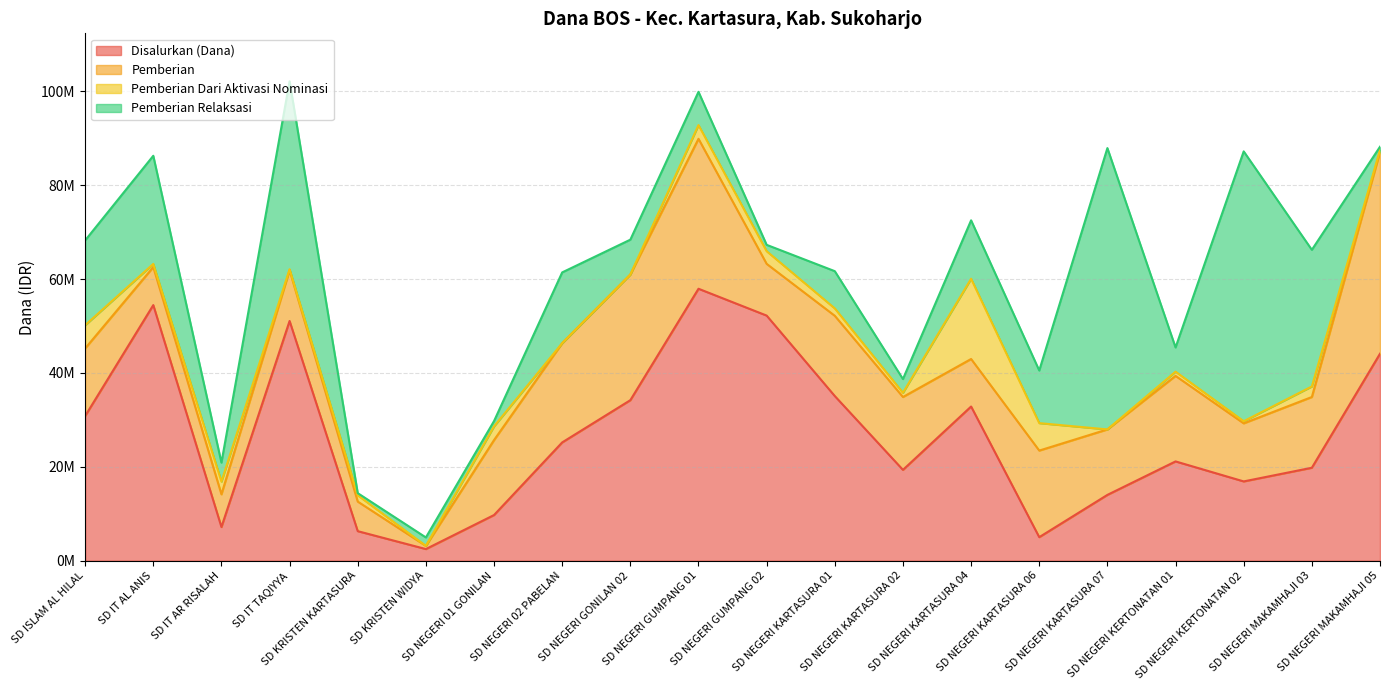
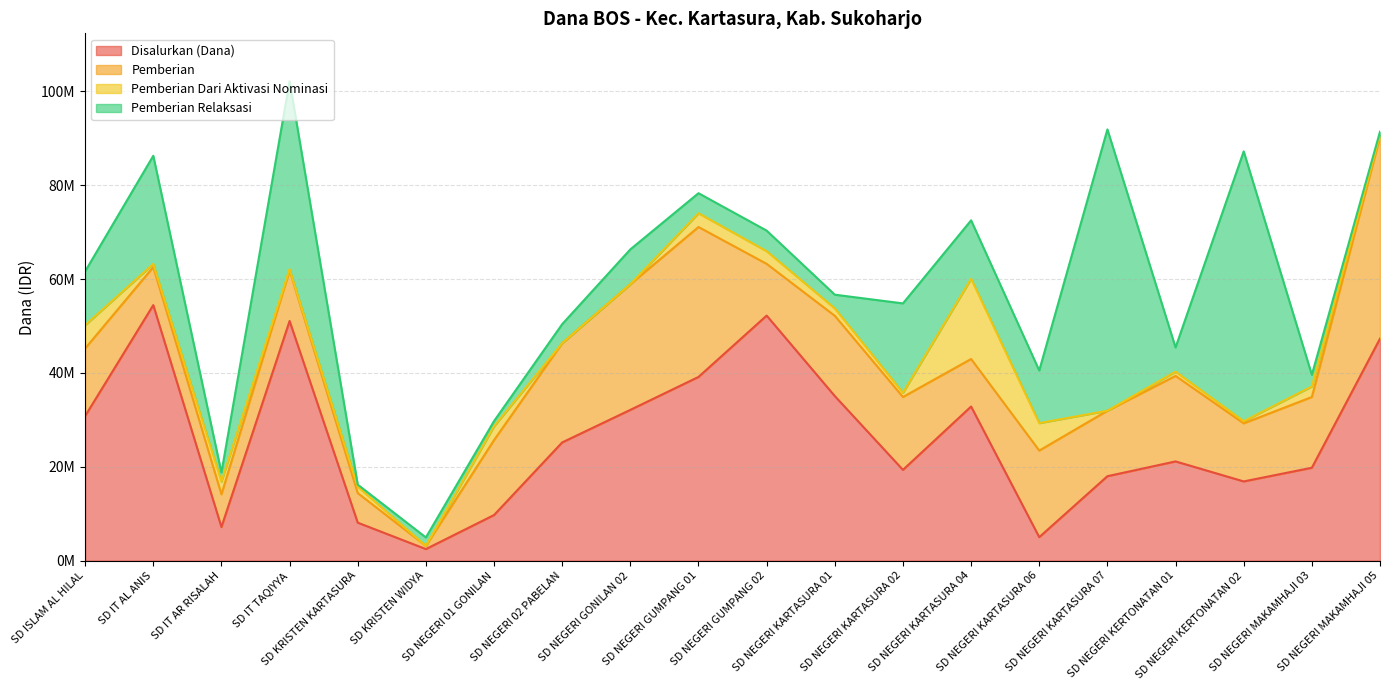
  {
    "Disalurkan (Dana)": {
      "SD ISLAM AL HILAL": 31000000,
      "SD IT AL ANIS": 54000000,
      "SD IT AR RISALAH": 7000000,
      "SD IT TAQIYYA": 51000000,
-     "SD KRISTEN KARTASURA": 6000000,
+     "SD KRISTEN KARTASURA": 8000000,
      "SD KRISTEN WIDYA": 2000000,
      "SD NEGERI 01 GONILAN": 10000000,
      "SD NEGERI 02 PABELAN": 25000000,
-     "SD NEGERI GONILAN 02": 34000000,
-     "SD NEGERI GUMPANG 01": 58000000,
+     "SD NEGERI GONILAN 02": 32000000,
+     "SD NEGERI GUMPANG 01": 39000000,
      "SD NEGERI GUMPANG 02": 52000000,
      "SD NEGERI KARTASURA 01": 35000000,
      "SD NEGERI KARTASURA 02": 19000000,
      "SD NEGERI KARTASURA 04": 33000000,
      "SD NEGERI KARTASURA 06": 5000000,
-     "SD NEGERI KARTASURA 07": 14000000,
+     "SD NEGERI KARTASURA 07": 18000000,
      "SD NEGERI KERTONATAN 01": 21000000,
      "SD NEGERI KERTONATAN 02": 17000000,
      "SD NEGERI MAKAMHAJI 03": 20000000,
-     "SD NEGERI MAKAMHAJI 05": 44000000
+     "SD NEGERI MAKAMHAJI 05": 47000000
    },
    "Pemberian Relaksasi": {
-     "SD ISLAM AL HILAL": 18000000,
+     "SD ISLAM AL HILAL": 11000000,
      "SD IT AL ANIS": 23000000,
-     "SD IT AR RISALAH": 4000000,
+     "SD IT AR RISALAH": 2000000,
      "SD KRISTEN WIDYA": 2000000,
      "SD NEGERI 01 GONILAN": 1000000,
-     "SD NEGERI 02 PABELAN": 15000000,
+     "SD NEGERI 02 PABELAN": 4000000,
      "SD NEGERI GONILAN 02": 7000000,
-     "SD NEGERI GUMPANG 01": 7000000,
-     "SD NEGERI GUMPANG 02": 1000000,
-     "SD NEGERI KARTASURA 01": 8000000,
-     "SD NEGERI KARTASURA 02": 3000000,
+     "SD NEGERI GUMPANG 01": 4000000,
+     "SD NEGERI GUMPANG 02": 4000000,
+     "SD NEGERI KARTASURA 01": 3000000,
+     "SD NEGERI KARTASURA 02": 19000000,
      "SD NEGERI KARTASURA 04": 12000000,
      "SD NEGERI KARTASURA 06": 11000000,
      "SD NEGERI KARTASURA 07": 60000000,
      "SD NEGERI KERTONATAN 01": 5000000,
      "SD NEGERI KERTONATAN 02": 57000000,
-     "SD NEGERI MAKAMHAJI 03": 29000000,
+     "SD NEGERI MAKAMHAJI 03": 2000000,
      "SD NEGERI MAKAMHAJI 05": 1000000
    }
  }
